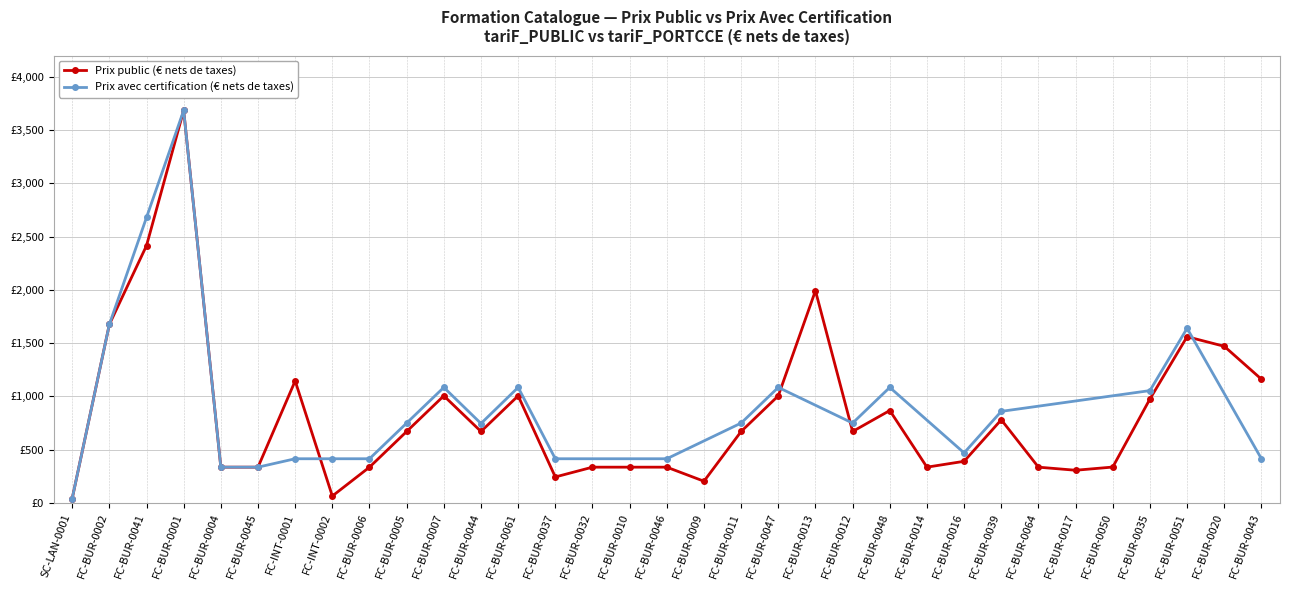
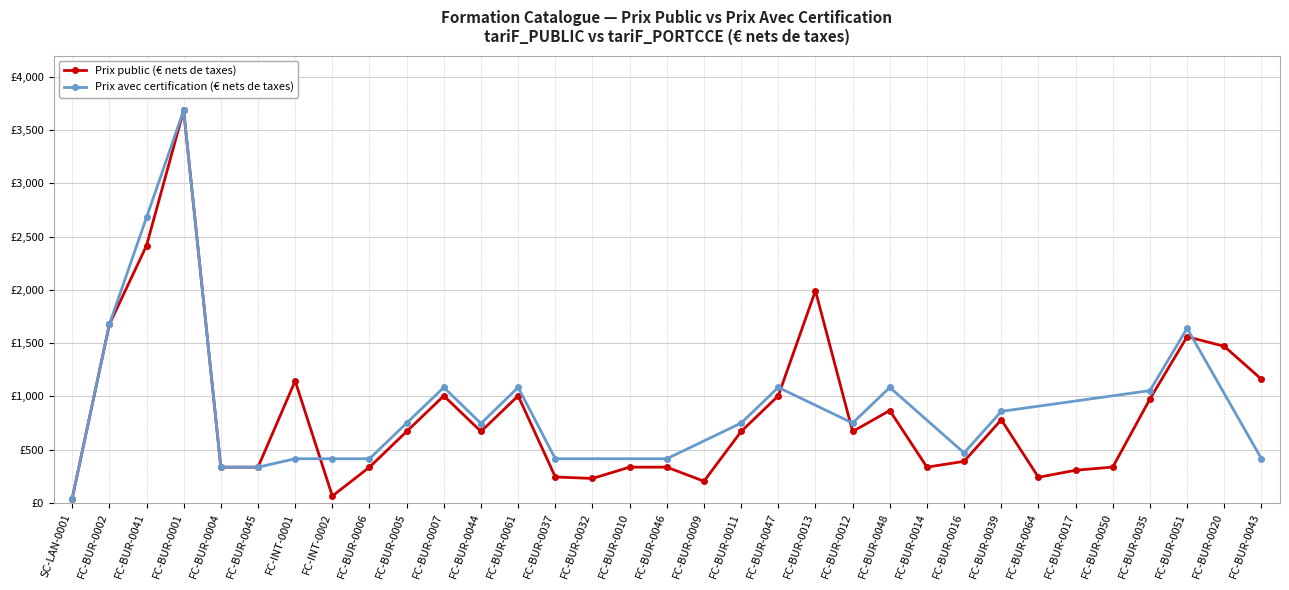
  {
    "Prix public (€ nets de taxes)": {
      "FC-BUR-0041": "£2,420",
      "FC-INT-0001": "£1,150",
      "FC-INT-0002": "£60",
      "FC-BUR-0006": "£340",
      "FC-BUR-0005": "£670",
      "FC-BUR-0007": "£1,010",
      "FC-BUR-0044": "£670",
      "FC-BUR-0061": "£1,010",
      "FC-BUR-0037": "£240",
-     "FC-BUR-0032": "£340",
+     "FC-BUR-0032": "£230",
      "FC-BUR-0010": "£340",
      "FC-BUR-0046": "£340",
      "FC-BUR-0009": "£200",
      "FC-BUR-0011": "£670",
      "FC-BUR-0047": "£1,010",
      "FC-BUR-0013": "£1,990",
      "FC-BUR-0012": "£670",
      "FC-BUR-0048": "£870",
      "FC-BUR-0014": "£340",
      "FC-BUR-0016": "£390",
      "FC-BUR-0039": "£780",
-     "FC-BUR-0064": "£340",
+     "FC-BUR-0064": "£240",
      "FC-BUR-0017": "£310",
      "FC-BUR-0050": "£340",
      "FC-BUR-0035": "£980",
      "FC-BUR-0051": "£1,560",
      "FC-BUR-0020": "£1,470",
      "FC-BUR-0043": "£1,160"
    },
    "Prix avec certification (€ nets de taxes)": {
      "FC-BUR-0041": "£2,680",
      "FC-INT-0001": "£410",
      "FC-INT-0002": "£410",
      "FC-BUR-0006": "£410",
      "FC-BUR-0005": "£750",
      "FC-BUR-0007": "£1,080",
      "FC-BUR-0044": "£750",
      "FC-BUR-0061": "£1,080",
      "FC-BUR-0037": "£410",
      "FC-BUR-0046": "£410",
      "FC-BUR-0011": "£750",
      "FC-BUR-0047": "£1,080",
      "FC-BUR-0012": "£750",
      "FC-BUR-0048": "£1,080",
      "FC-BUR-0016": "£470",
      "FC-BUR-0039": "£860",
      "FC-BUR-0035": "£1,050",
      "FC-BUR-0051": "£1,640",
      "FC-BUR-0043": "£410"
    }
  }
